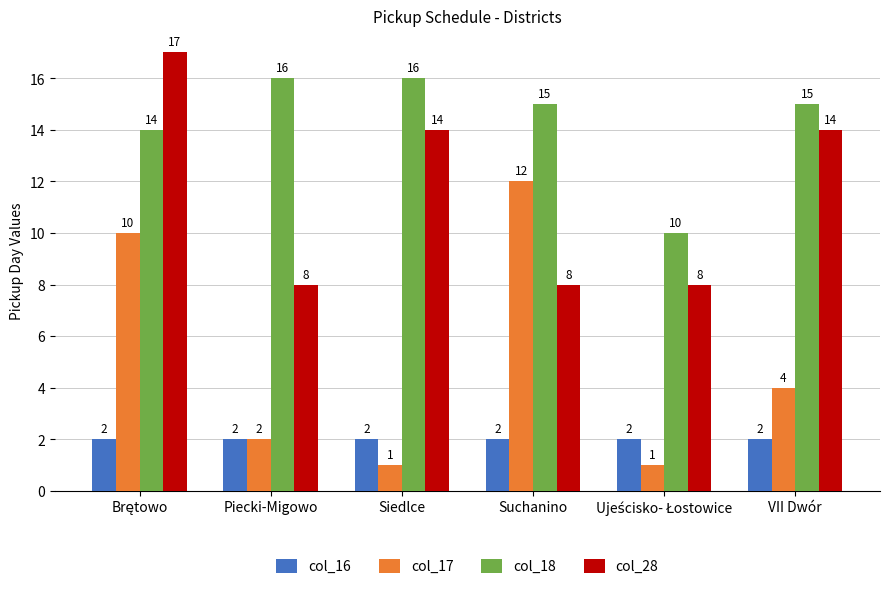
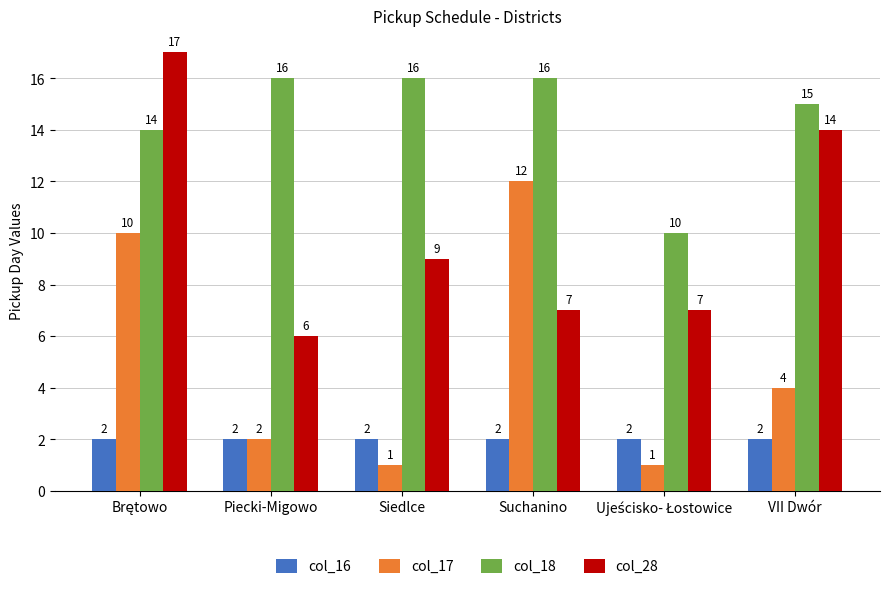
  {
    "col_16": {
      "Brętowo": 2,
      "Piecki-Migowo": 2,
      "Siedlce": 2,
      "Suchanino": 2,
      "Ujeścisko- Łostowice": 2,
      "VII Dwór": 2
    },
    "col_17": {
      "Brętowo": 10,
      "Piecki-Migowo": 2,
      "Siedlce": 1,
      "Suchanino": 12,
      "Ujeścisko- Łostowice": 1,
      "VII Dwór": 4
    },
    "col_18": {
      "Brętowo": 14,
      "Piecki-Migowo": 16,
      "Siedlce": 16,
-     "Suchanino": 15,
+     "Suchanino": 16,
      "Ujeścisko- Łostowice": 10,
      "VII Dwór": 15
    },
    "col_28": {
      "Brętowo": 17,
-     "Piecki-Migowo": 8,
-     "Siedlce": 14,
-     "Suchanino": 8,
-     "Ujeścisko- Łostowice": 8,
+     "Piecki-Migowo": 6,
+     "Siedlce": 9,
+     "Suchanino": 7,
+     "Ujeścisko- Łostowice": 7,
      "VII Dwór": 14
    }
  }
